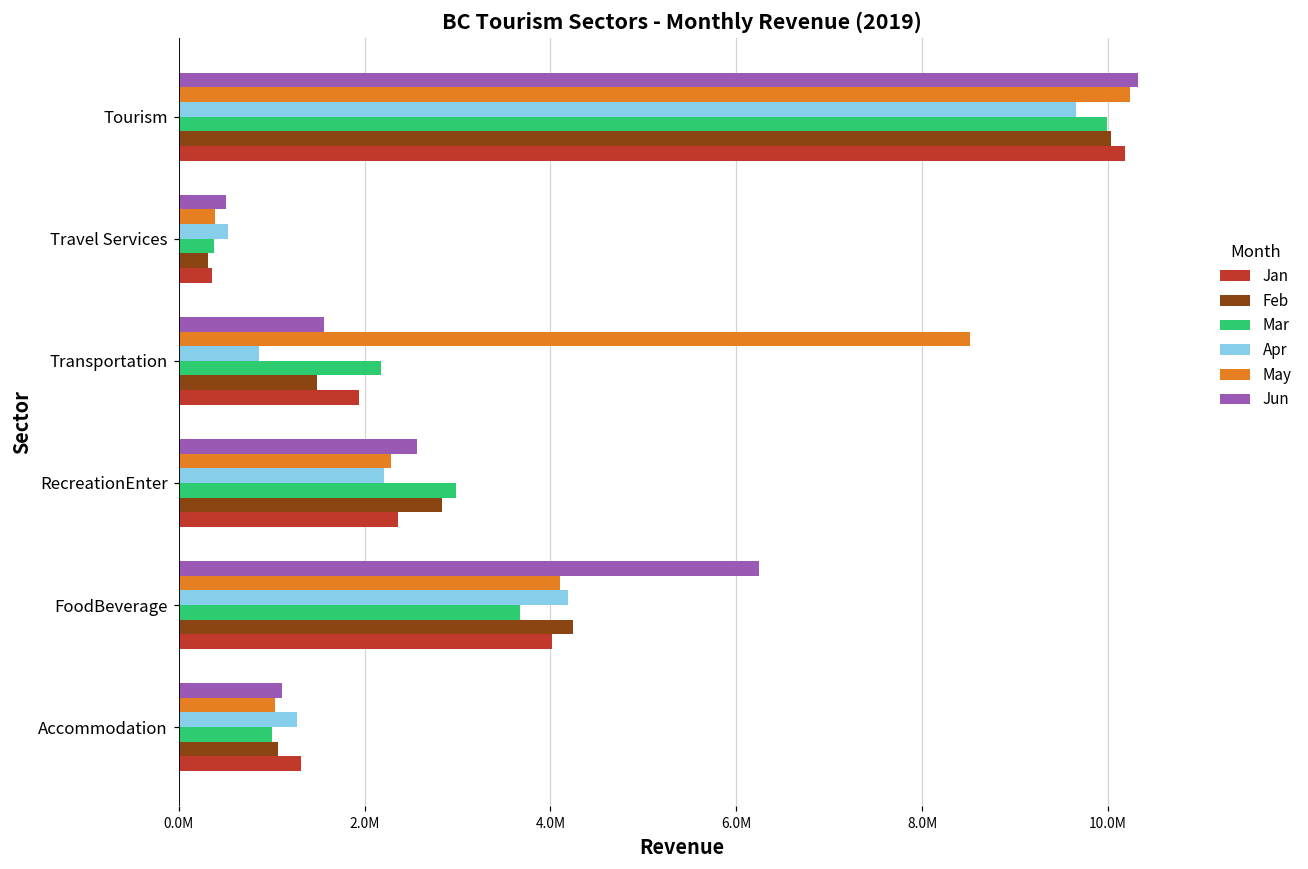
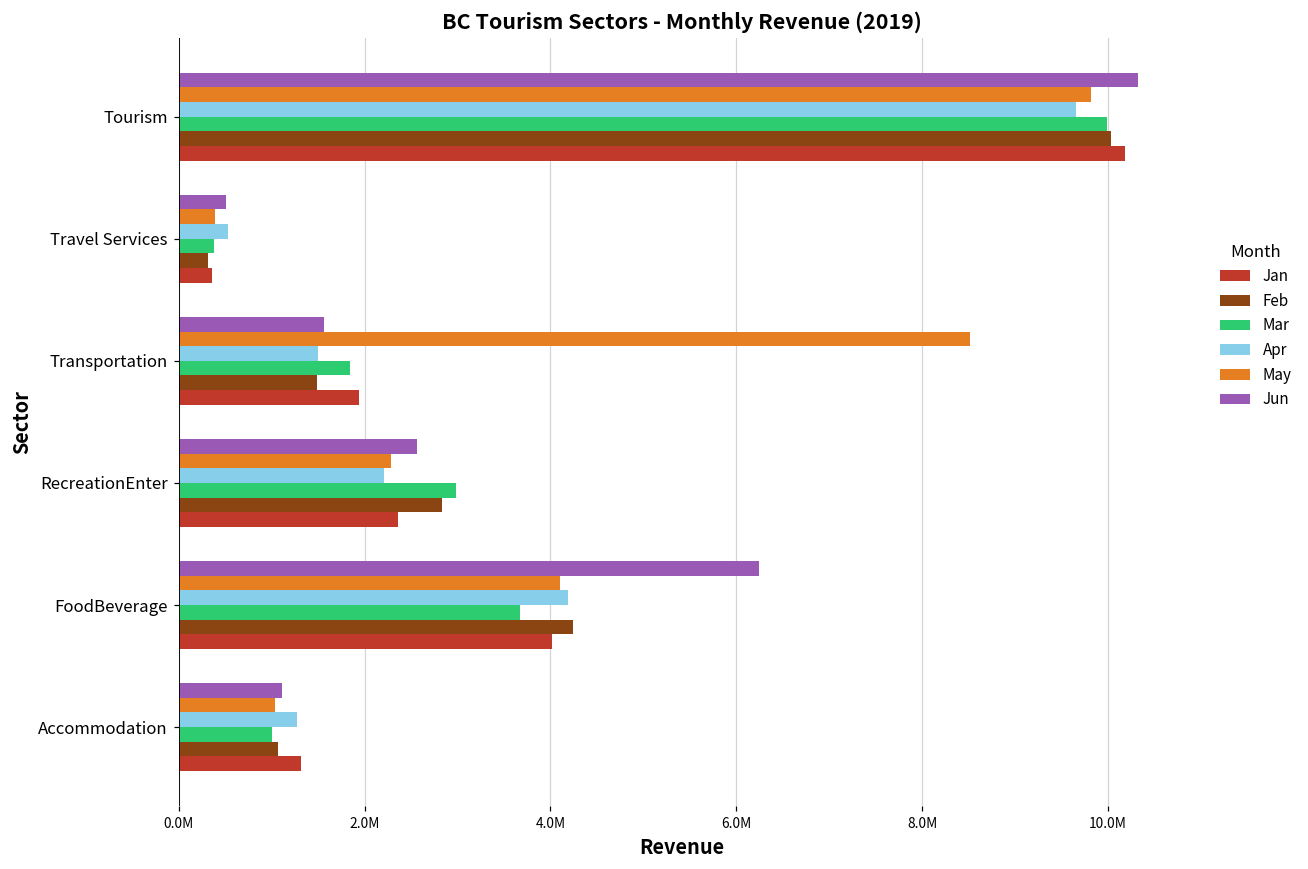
  {
    "Mar": {
      "Tourism": 10000000,
      "Travel Services": 400000,
-     "Transportation": 2200000,
+     "Transportation": 1800000,
      "RecreationEnter": 3000000,
      "FoodBeverage": 3700000,
      "Accommodation": 1000000
    },
    "Apr": {
      "Tourism": 9600000,
      "Travel Services": 500000,
-     "Transportation": 900000,
+     "Transportation": 1500000,
      "RecreationEnter": 2200000,
      "FoodBeverage": 4200000,
      "Accommodation": 1300000
    },
    "May": {
-     "Tourism": 10200000,
+     "Tourism": 9800000,
      "Travel Services": 400000,
      "Transportation": 8500000,
      "RecreationEnter": 2300000,
      "FoodBeverage": 4100000,
      "Accommodation": 1000000
    },
    "Jun": {
      "Tourism": 10300000,
      "Travel Services": 500000,
      "Transportation": 1600000,
      "RecreationEnter": 2600000,
      "FoodBeverage": 6200000,
      "Accommodation": 1100000
    }
  }
